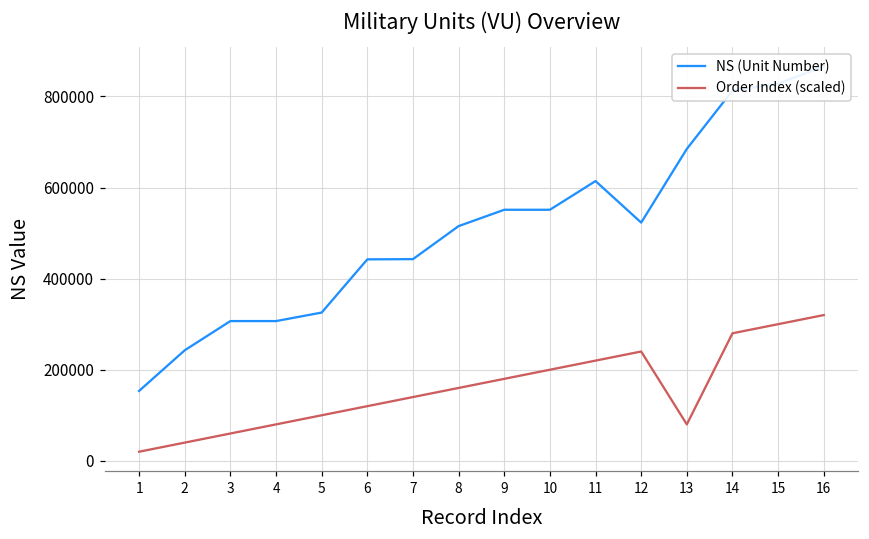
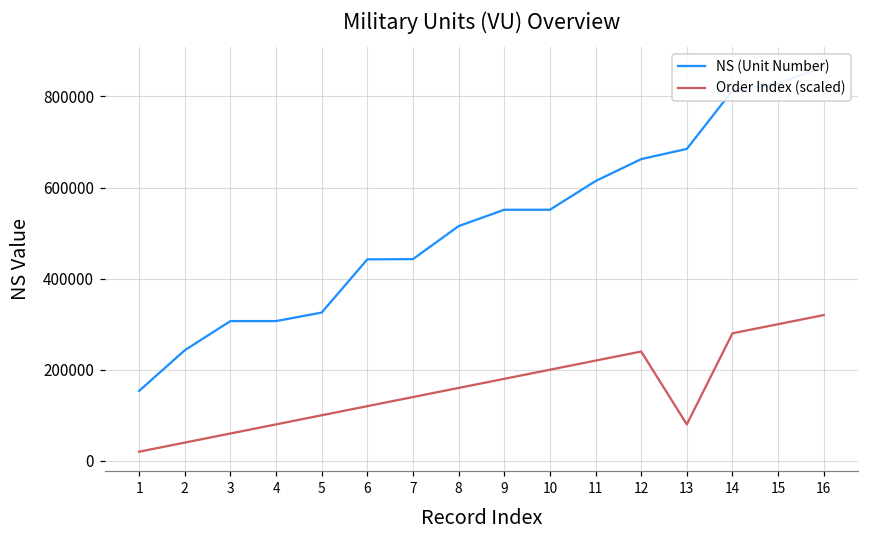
  {
    "NS (Unit Number)": {
      "1": 150000,
      "2": 240000,
      "3": 310000,
      "4": 310000,
      "5": 330000,
      "6": 440000,
      "7": 440000,
      "8": 520000,
      "9": 550000,
      "10": 550000,
      "11": 610000,
-     "12": 520000,
+     "12": 660000,
      "13": 680000
    },
    "Order Index (scaled)": {
      "1": 20000,
      "2": 40000,
      "3": 60000,
      "4": 80000,
      "5": 100000,
      "6": 120000,
      "7": 140000,
      "8": 160000,
      "9": 180000,
      "10": 200000,
      "11": 220000,
      "12": 240000,
      "13": 80000,
      "14": 280000,
      "15": 300000,
      "16": 320000
    }
  }
